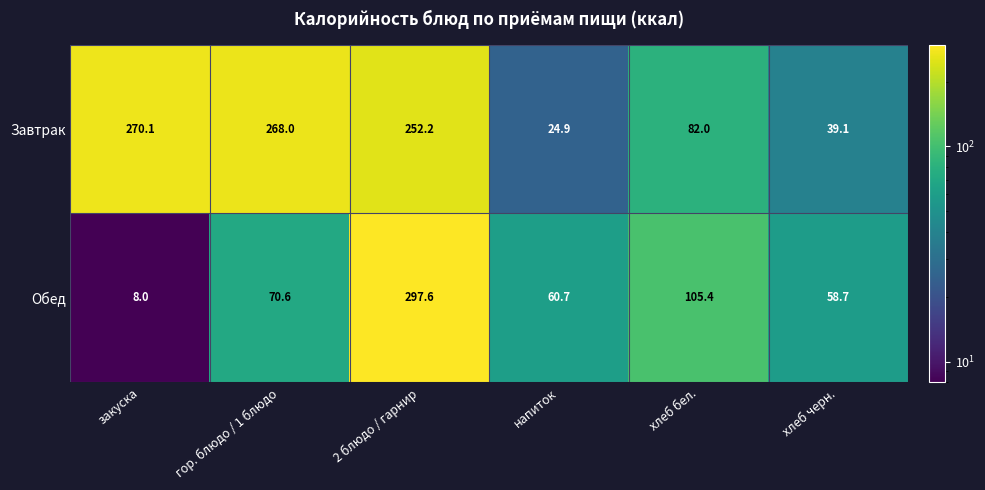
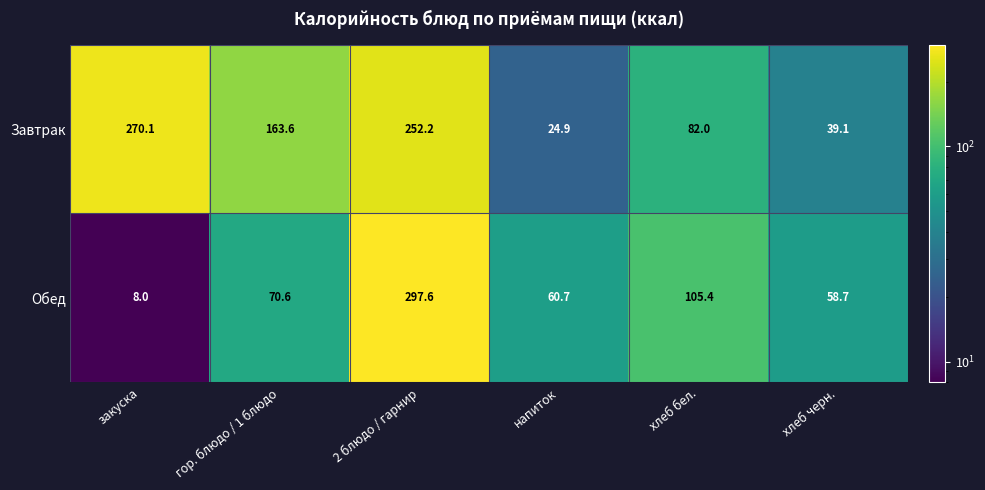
  {
    "Завтрак": {
      "закуска": 270.1,
-     "гор. блюдо / 1 блюдо": 268.0,
+     "гор. блюдо / 1 блюдо": 163.6,
      "2 блюдо / гарнир": 252.2,
      "напиток": 24.9,
      "хлеб бел.": 82.0,
      "хлеб черн.": 39.1
    },
    "Обед": {
      "закуска": 8.0,
      "гор. блюдо / 1 блюдо": 70.6,
      "2 блюдо / гарнир": 297.6,
      "напиток": 60.7,
      "хлеб бел.": 105.4,
      "хлеб черн.": 58.7
    }
  }
